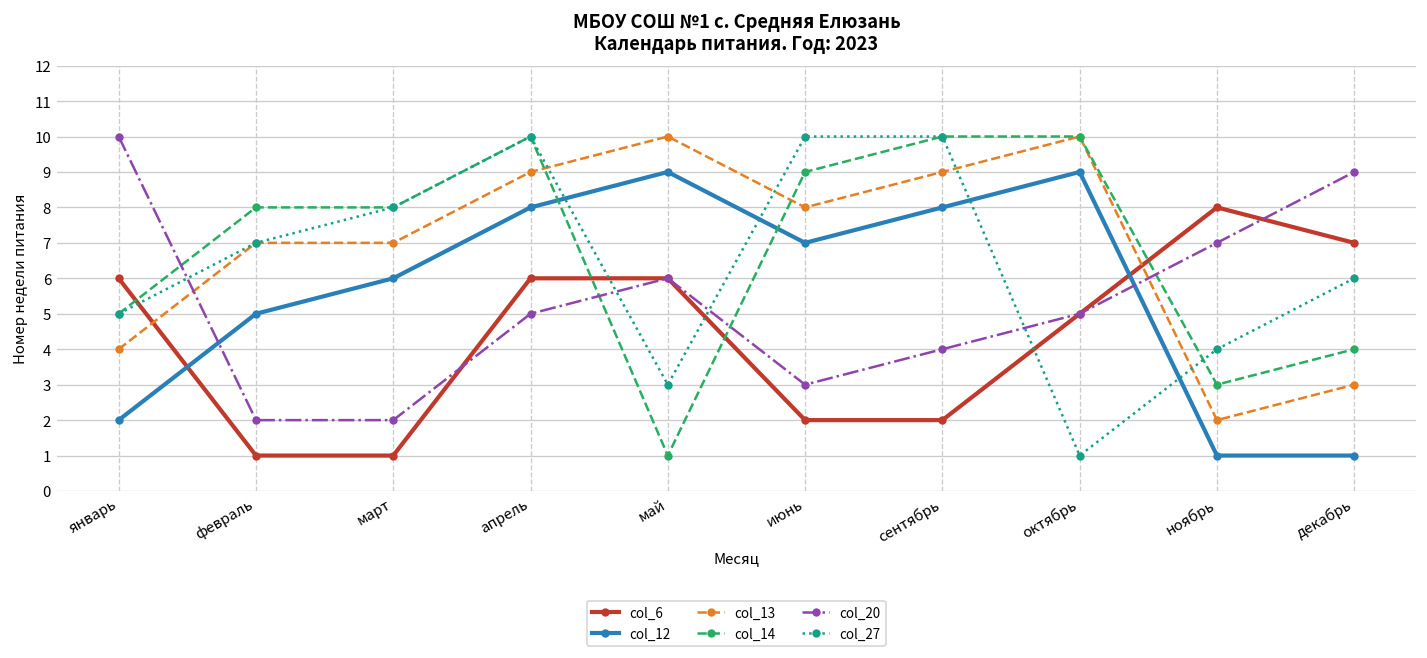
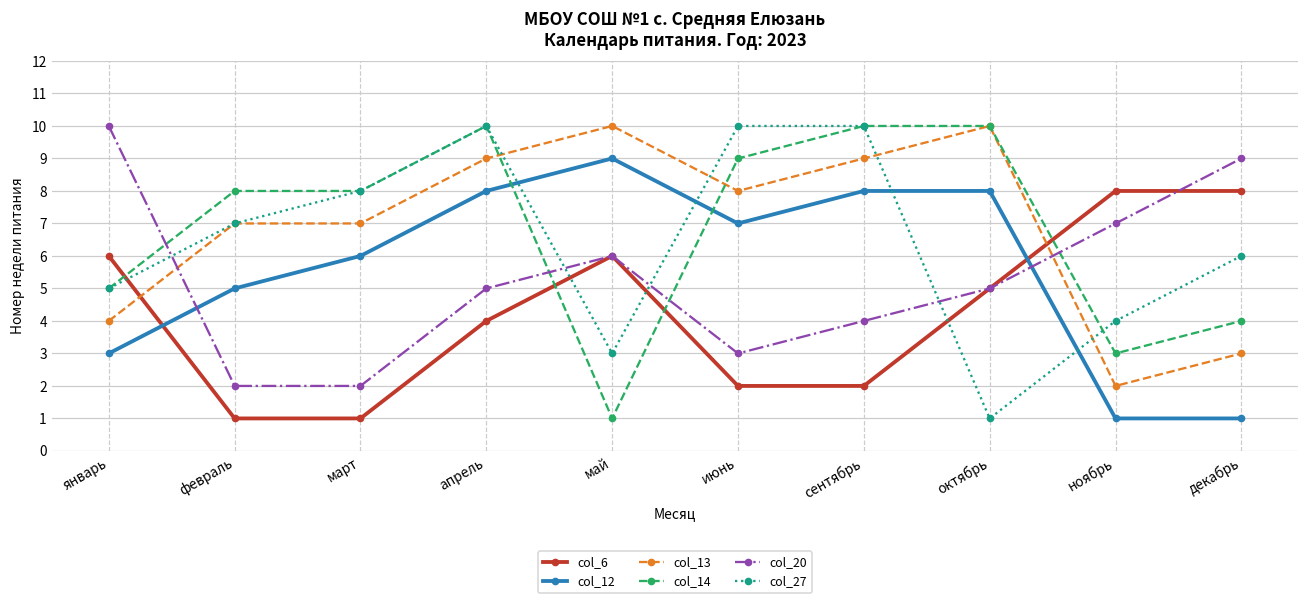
  {
    "col_6": {
      "январь": 6,
      "февраль": 1,
      "март": 1,
-     "апрель": 6,
+     "апрель": 4,
      "июнь": 2,
      "сентябрь": 2,
      "ноябрь": 8,
-     "декабрь": 7
+     "декабрь": 8
    },
    "col_12": {
-     "январь": 2,
+     "январь": 3,
      "февраль": 5,
      "март": 6,
      "апрель": 8,
      "май": 9,
      "июнь": 7,
      "сентябрь": 8,
-     "октябрь": 9,
+     "октябрь": 8,
      "ноябрь": 1,
      "декабрь": 1
    },
    "col_13": {
      "январь": 4,
      "март": 7,
      "апрель": 9,
      "май": 10,
      "июнь": 8,
      "сентябрь": 9,
      "ноябрь": 2,
      "декабрь": 3
    },
    "col_20": {
      "январь": 10,
      "февраль": 2,
      "март": 2,
      "апрель": 5,
      "июнь": 3,
      "сентябрь": 4,
      "ноябрь": 7,
      "декабрь": 9
    }
  }
